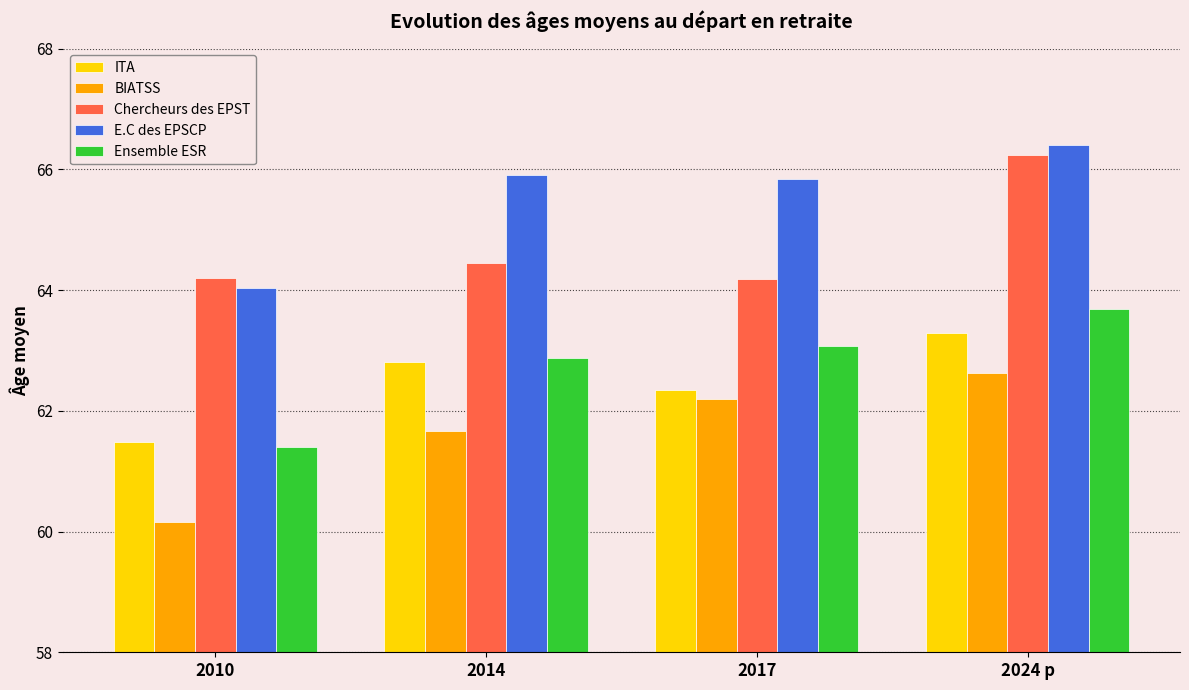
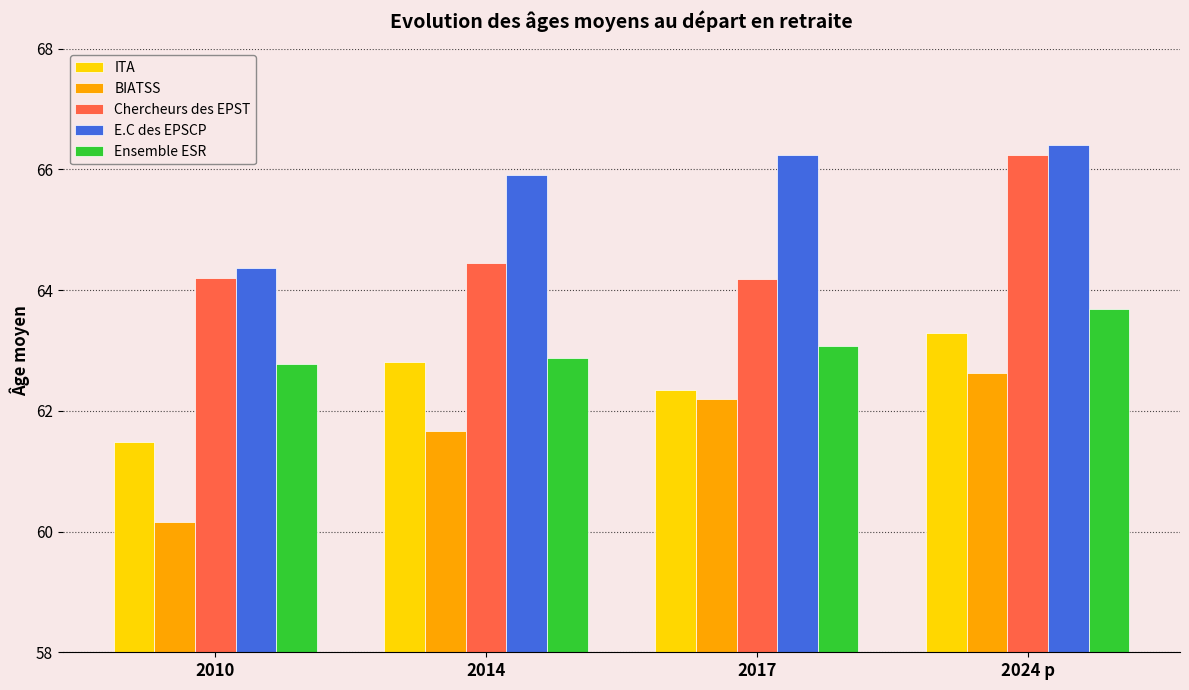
  {
    "Chercheurs des EPST": {
      "2010": 64.2,
      "2014": 64.4,
      "2017": 64.2,
      "2024 p": 66.2
    },
    "E.C des EPSCP": {
-     "2010": 64.0,
+     "2010": 64.4,
      "2014": 65.9,
-     "2017": 65.8,
+     "2017": 66.2,
      "2024 p": 66.4
    },
    "Ensemble ESR": {
-     "2010": 61.4,
+     "2010": 62.8,
      "2014": 62.9,
      "2017": 63.1,
      "2024 p": 63.7
    }
  }
